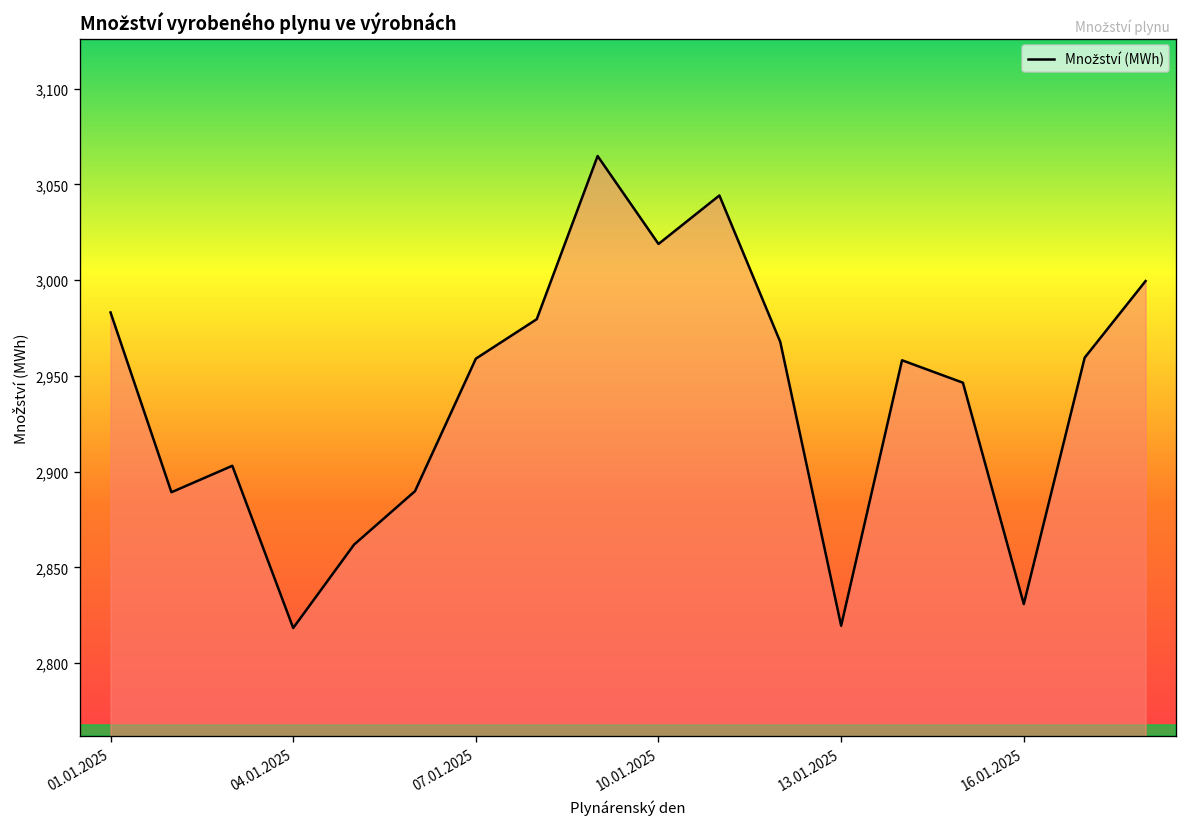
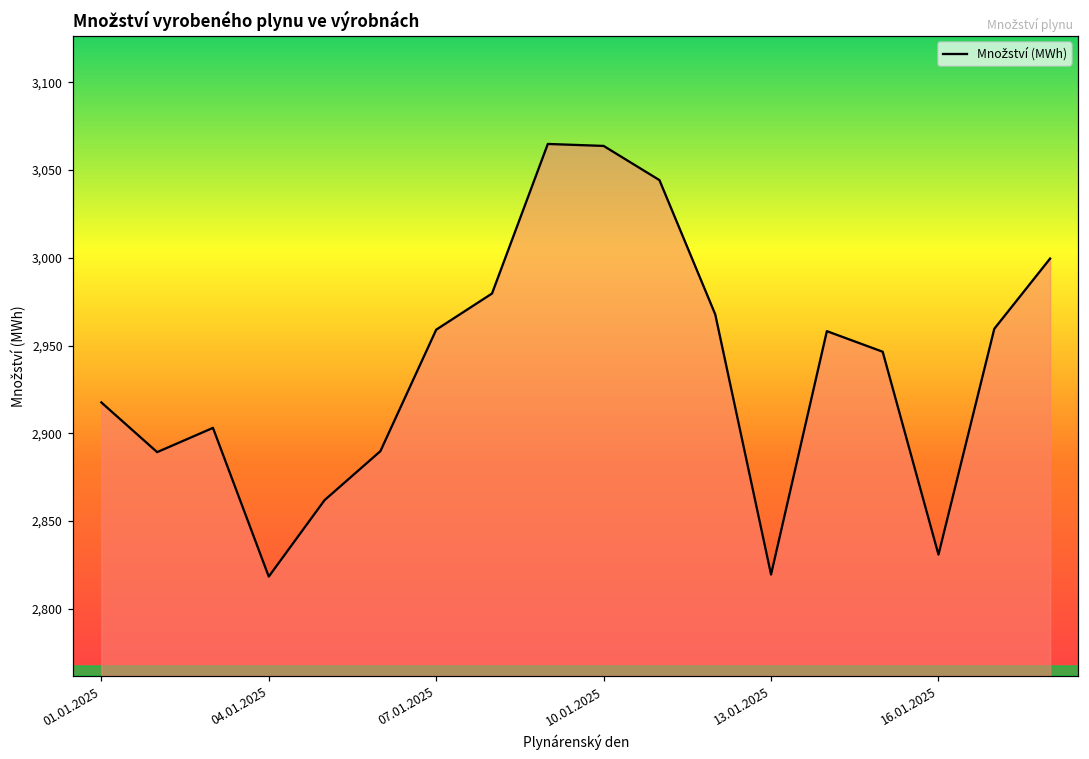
  {
-   "01.01.2025": "2,983",
+   "01.01.2025": "2,918",
    "04.01.2025": "2,818",
    "07.01.2025": "2,959",
-   "10.01.2025": "3,019",
+   "10.01.2025": "3,064",
    "13.01.2025": "2,820",
    "16.01.2025": "2,831"
  }
